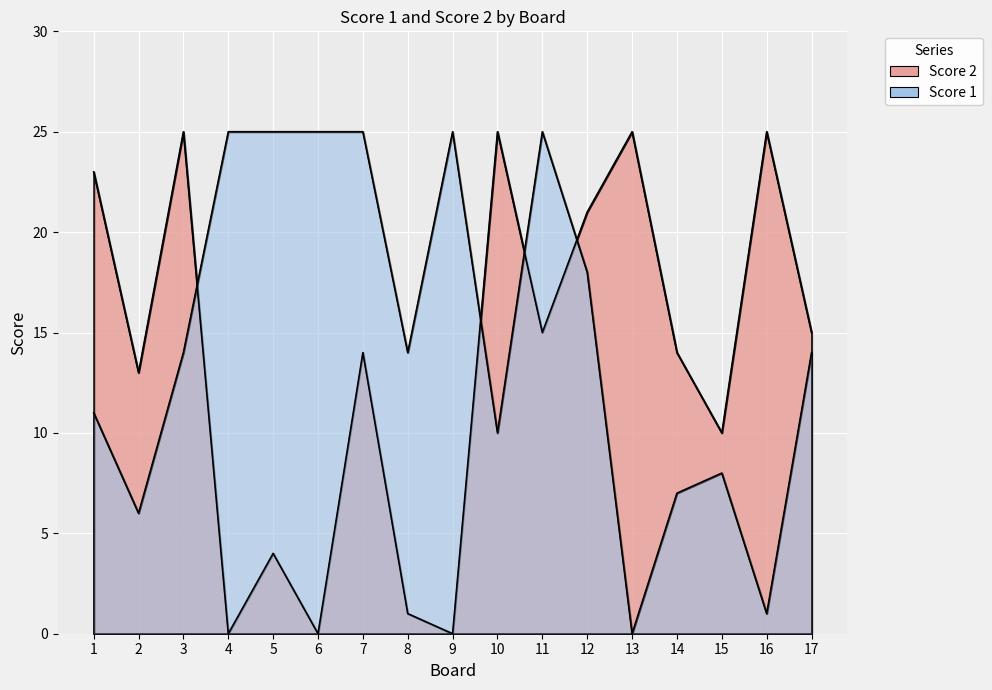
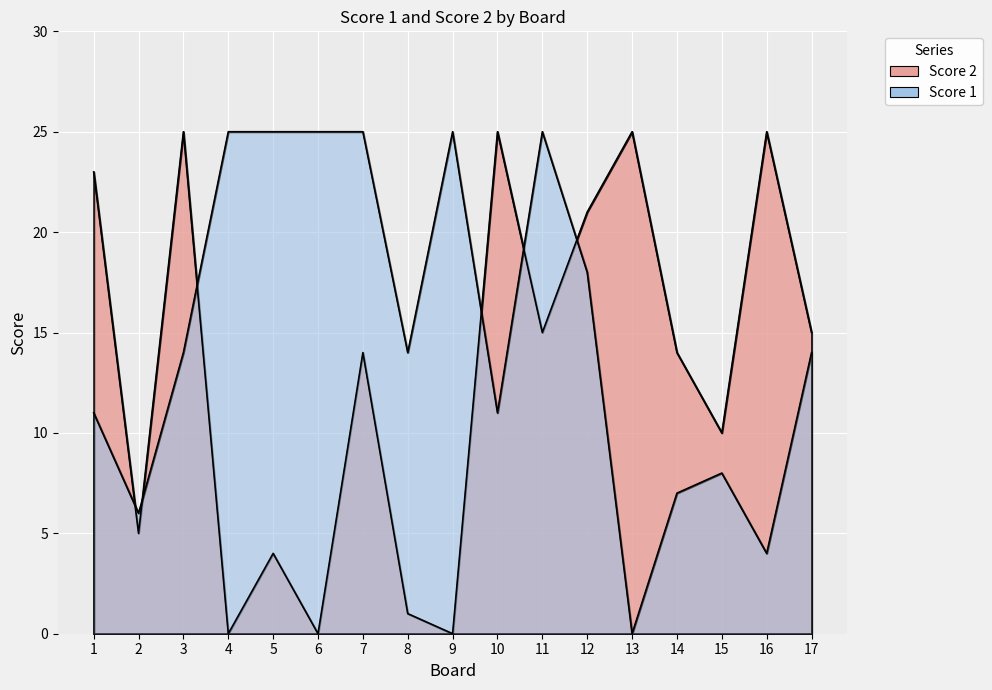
  {
    "Score 2": {
      "1": 23,
-     "2": 13,
+     "2": 5,
      "3": 25,
      "4": 0,
      "5": 4,
      "6": 0,
      "7": 14,
      "8": 1,
      "9": 0,
      "10": 25,
      "11": 15,
      "12": 21,
      "13": 25,
      "14": 14,
      "15": 10,
      "16": 25,
      "17": 15
    },
    "Score 1": {
      "1": 11,
      "2": 6,
      "3": 14,
      "4": 25,
      "5": 25,
      "6": 25,
      "7": 25,
      "8": 14,
      "9": 25,
-     "10": 10,
+     "10": 11,
      "11": 25,
      "12": 18,
      "13": 0,
      "14": 7,
      "15": 8,
-     "16": 1,
+     "16": 4,
      "17": 14
    }
  }
